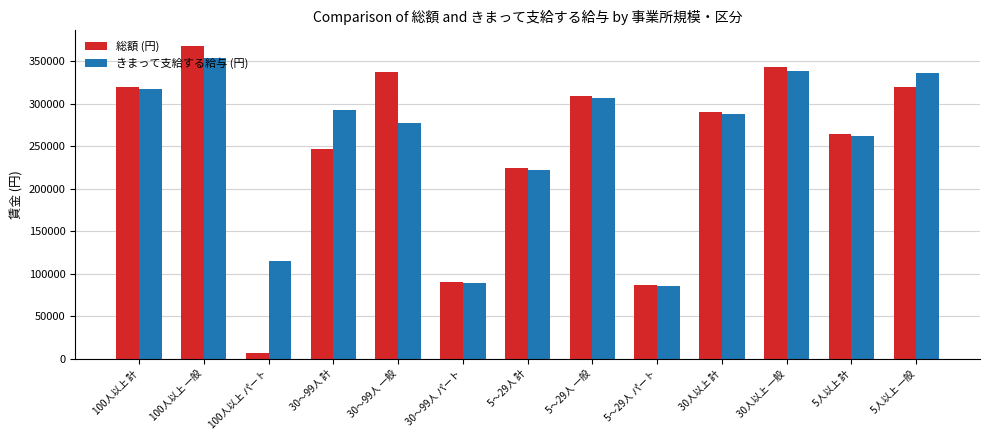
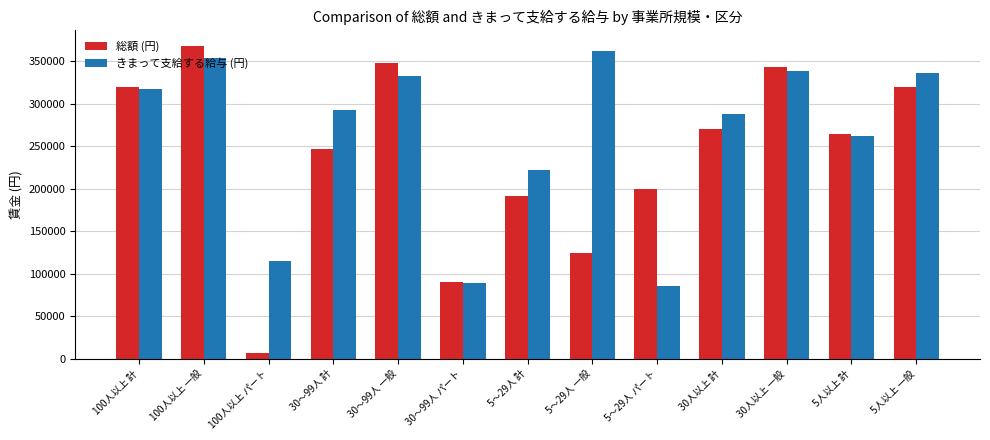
  {
    "総額 (円)": {
      "100人以上 計": 320000,
      "100人以上 一般": 370000,
      "100人以上 パート": 10000,
      "30～99人 計": 250000,
-     "30～99人 一般": 340000,
+     "30～99人 一般": 350000,
      "30～99人 パート": 90000,
-     "5～29人 計": 220000,
-     "5～29人 一般": 310000,
-     "5～29人 パート": 90000,
-     "30人以上 計": 290000,
+     "5～29人 計": 190000,
+     "5～29人 一般": 120000,
+     "5～29人 パート": 200000,
+     "30人以上 計": 270000,
      "30人以上 一般": 340000,
      "5人以上 計": 260000,
      "5人以上 一般": 320000
    },
    "きまって支給する給与 (円)": {
      "100人以上 計": 320000,
      "100人以上 一般": 350000,
      "100人以上 パート": 110000,
      "30～99人 計": 290000,
-     "30～99人 一般": 280000,
+     "30～99人 一般": 330000,
      "30～99人 パート": 90000,
      "5～29人 計": 220000,
-     "5～29人 一般": 310000,
+     "5～29人 一般": 360000,
      "5～29人 パート": 90000,
      "30人以上 計": 290000,
      "30人以上 一般": 340000,
      "5人以上 計": 260000,
      "5人以上 一般": 340000
    }
  }
